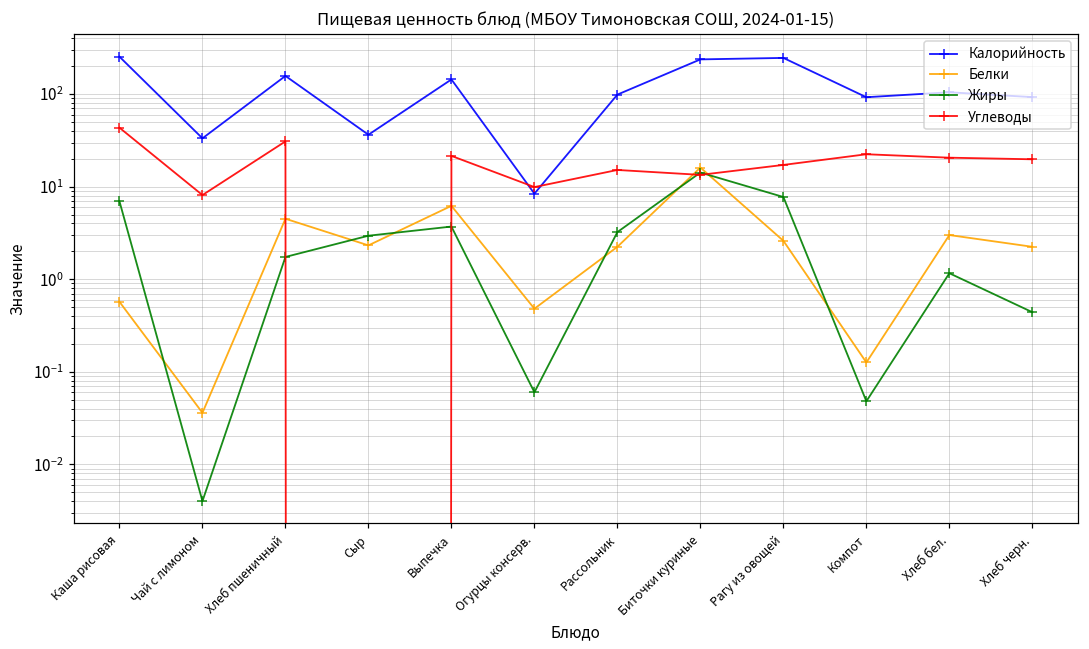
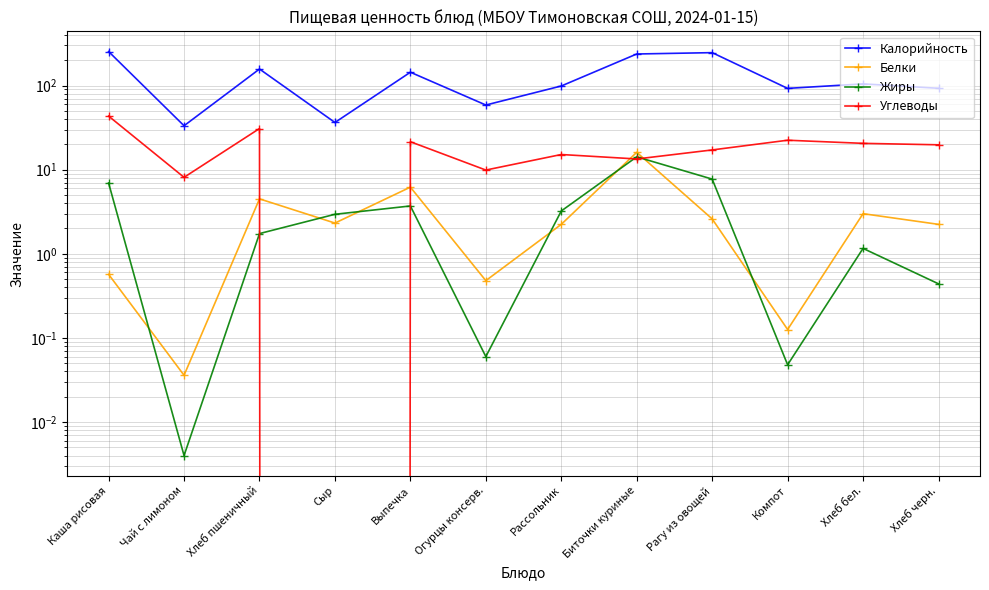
  {
    "Калорийность": {
      "Каша рисовая": 250,
      "Чай с лимоном": 33,
      "Хлеб пшеничный": 160,
      "Сыр": 36,
      "Выпечка": 140,
-     "Огурцы консерв.": 8,
+     "Огурцы консерв.": 60,
      "Рассольник": 100,
      "Биточки куриные": 240,
      "Рагу из овощей": 250,
      "Компот": 90
    },
    "Белки": {
      "Каша рисовая": 0.6,
      "Чай с лимоном": 0.036,
      "Хлеб пшеничный": 5,
      "Сыр": 2.3,
      "Выпечка": 6,
      "Огурцы консерв.": 0.5,
      "Рассольник": 2.2,
      "Биточки куриные": 16,
      "Рагу из овощей": 2.6,
      "Компот": 0.13,
      "Хлеб бел.": 3,
      "Хлеб черн.": 2.2
    },
    "Жиры": {
      "Каша рисовая": 7,
      "Чай с лимоном": 0.004,
      "Хлеб пшеничный": 1.7,
      "Сыр": 3,
      "Выпечка": 4,
      "Огурцы консерв.": 0.06,
      "Рассольник": 3.2,
      "Рагу из овощей": 8,
      "Компот": 0.05,
      "Хлеб бел.": 1.2,
      "Хлеб черн.": 0.4
    },
    "Углеводы": {
      "Каша рисовая": 40,
      "Чай с лимоном": 8,
      "Хлеб пшеничный": 31,
      "Выпечка": 21,
      "Огурцы консерв.": 10,
      "Рассольник": 15,
      "Рагу из овощей": 17,
      "Компот": 22,
      "Хлеб бел.": 21,
      "Хлеб черн.": 20
    }
  }
